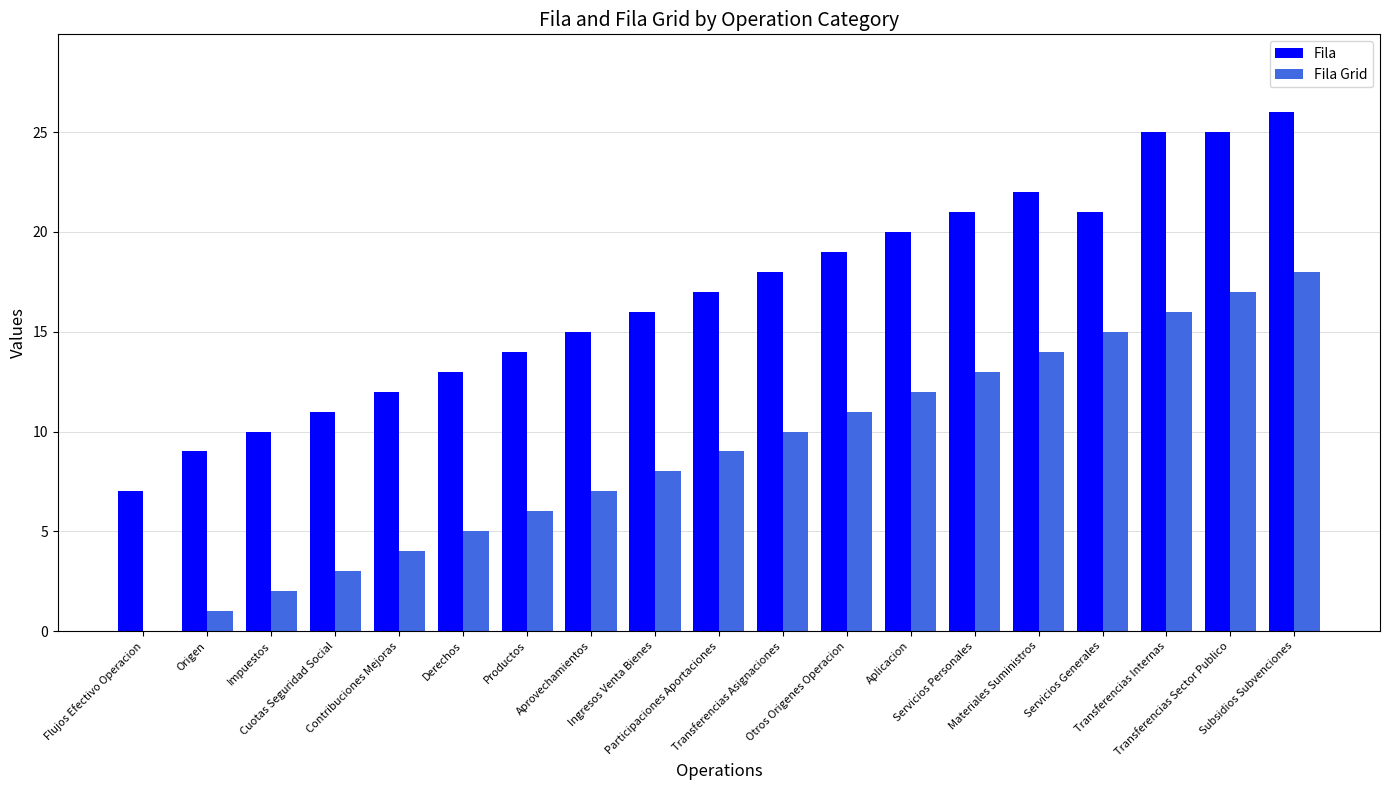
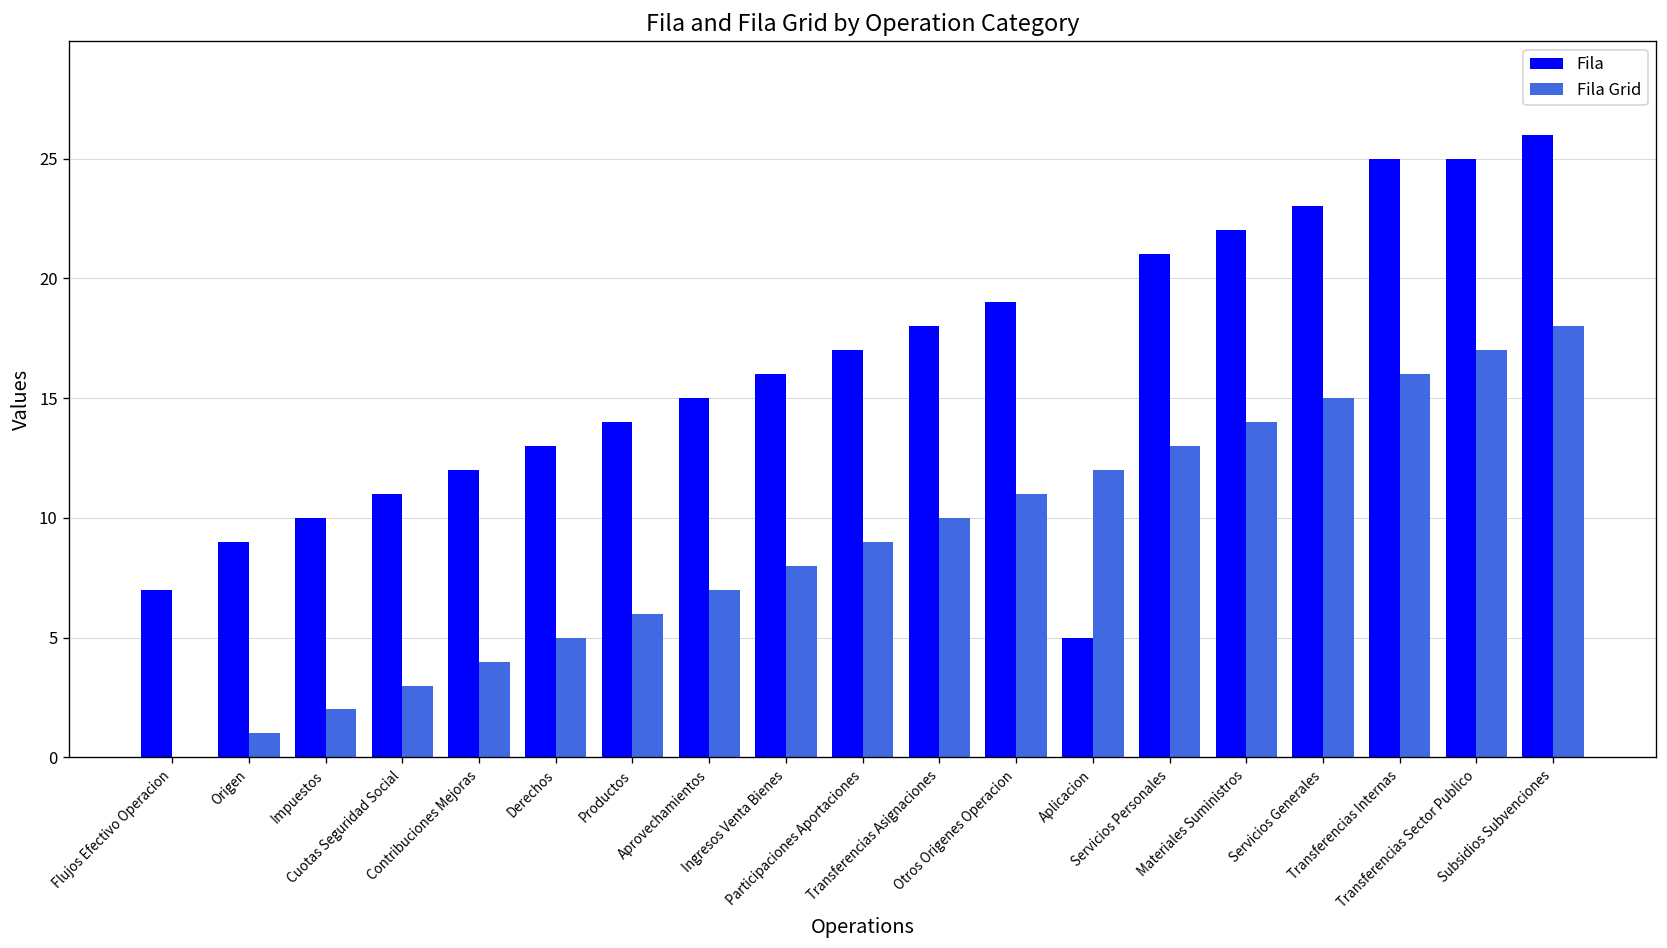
  {
    "Fila": {
      "Flujos Efectivo Operacion": 7,
      "Origen": 9,
      "Impuestos": 10,
      "Cuotas Seguridad Social": 11,
      "Contribuciones Mejoras": 12,
      "Derechos": 13,
      "Productos": 14,
      "Aprovechamientos": 15,
      "Ingresos Venta Bienes": 16,
      "Participaciones Aportaciones": 17,
      "Transferencias Asignaciones": 18,
      "Otros Origenes Operacion": 19,
-     "Aplicacion": 20,
+     "Aplicacion": 5,
      "Servicios Personales": 21,
      "Materiales Suministros": 22,
-     "Servicios Generales": 21,
+     "Servicios Generales": 23,
      "Transferencias Internas": 25,
      "Transferencias Sector Publico": 25,
      "Subsidios Subvenciones": 26
    },
    "Fila Grid": {
      "Flujos Efectivo Operacion": 0,
      "Origen": 1,
      "Impuestos": 2,
      "Cuotas Seguridad Social": 3,
      "Contribuciones Mejoras": 4,
      "Derechos": 5,
      "Productos": 6,
      "Aprovechamientos": 7,
      "Ingresos Venta Bienes": 8,
      "Participaciones Aportaciones": 9,
      "Transferencias Asignaciones": 10,
      "Otros Origenes Operacion": 11,
      "Aplicacion": 12,
      "Servicios Personales": 13,
      "Materiales Suministros": 14,
      "Servicios Generales": 15,
      "Transferencias Internas": 16,
      "Transferencias Sector Publico": 17,
      "Subsidios Subvenciones": 18
    }
  }
